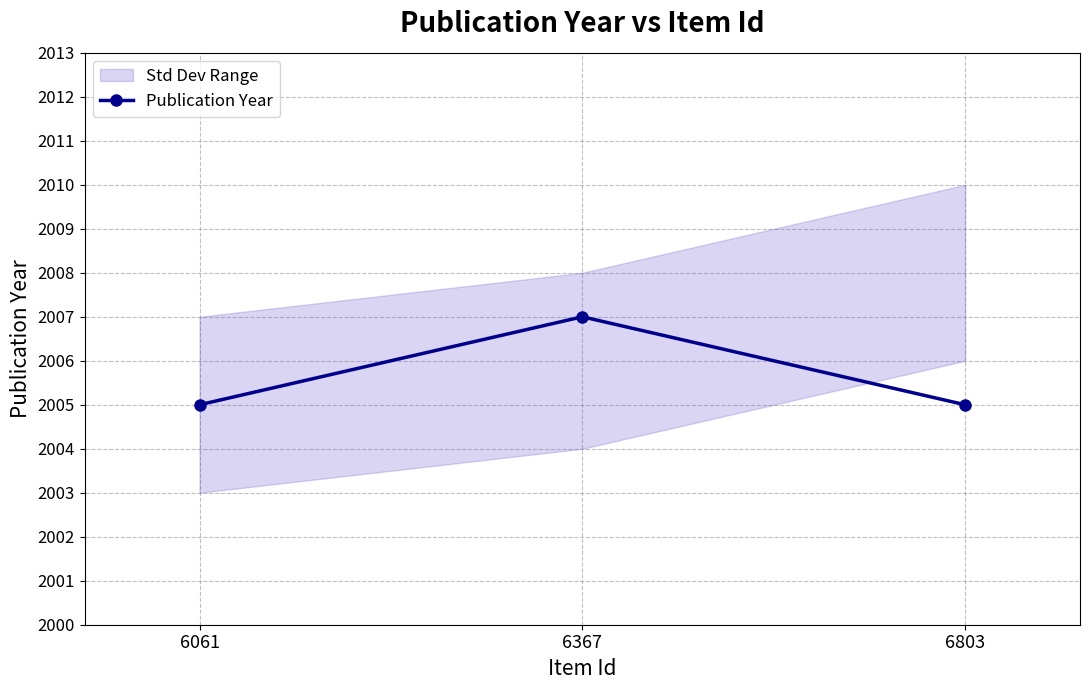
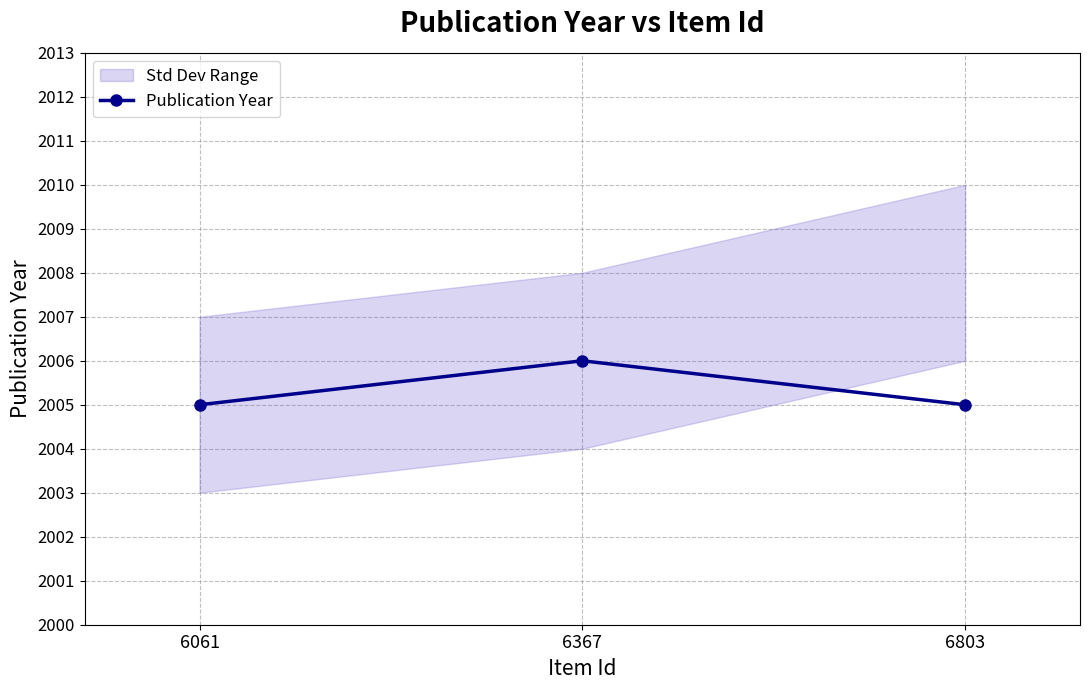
  {
    "Publication Year": {
      "6061": 2005,
-     "6367": 2007,
+     "6367": 2006,
      "6803": 2005
    }
  }
